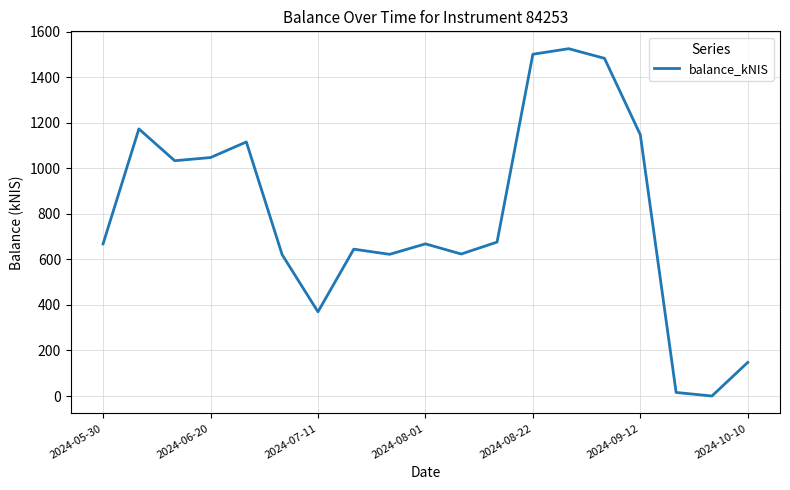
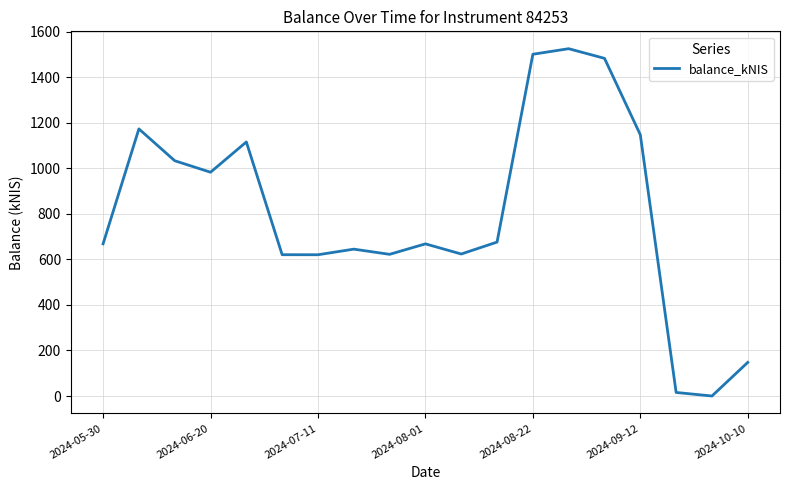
  {
    "2024-05-30": 670,
-   "2024-06-20": 1050,
-   "2024-07-11": 370,
+   "2024-06-20": 980,
+   "2024-07-11": 620,
    "2024-08-01": 670,
    "2024-08-22": 1500,
    "2024-09-12": 1150,
    "2024-10-10": 150
  }
